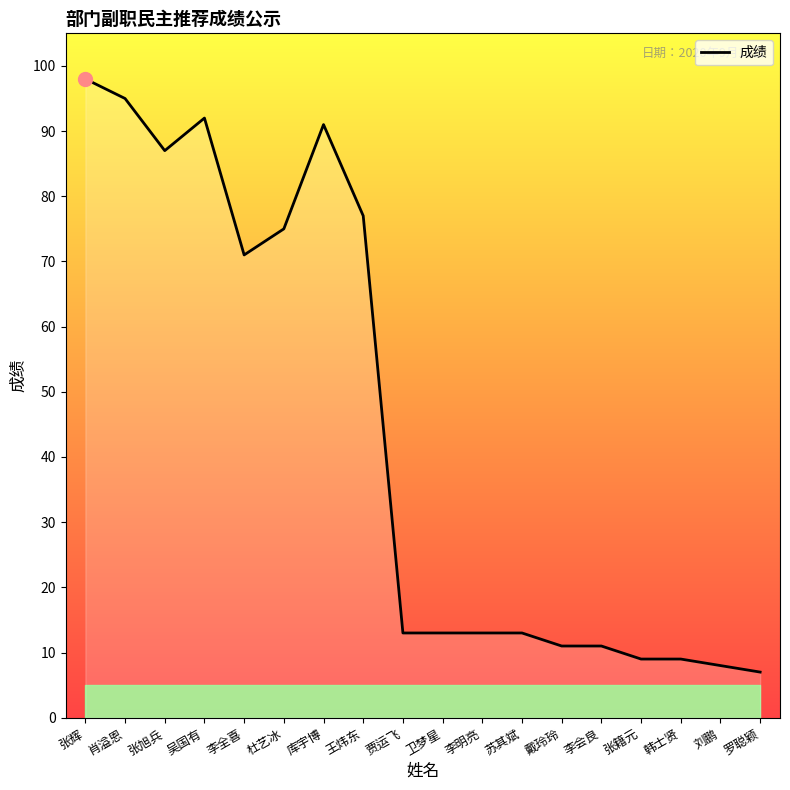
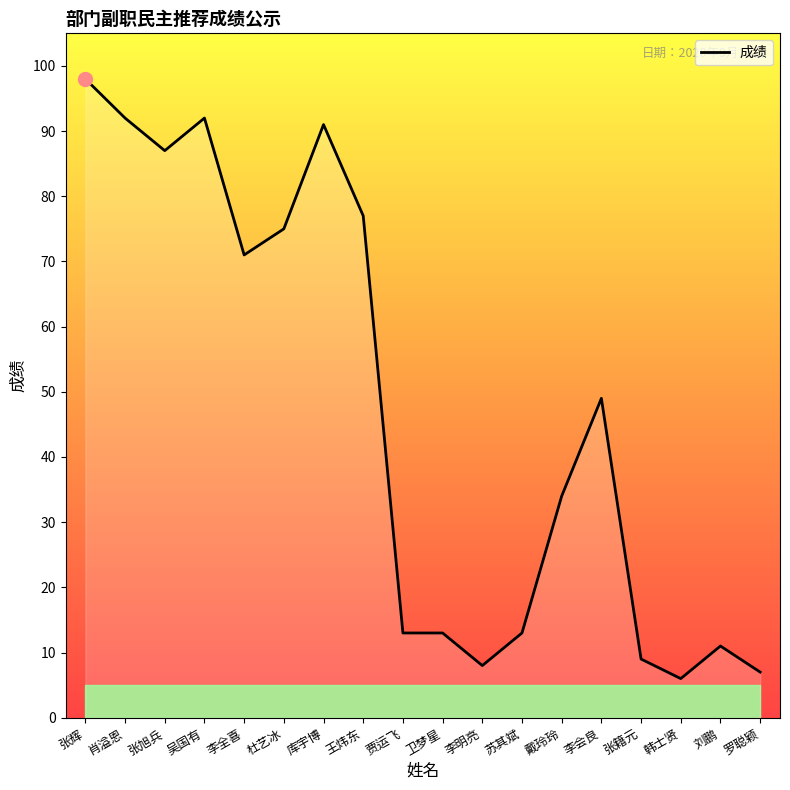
  {
    "成绩": {
-     "肖溢恩": 95,
+     "肖溢恩": 92,
      "张旭兵": 87,
      "吴国有": 92,
      "李全喜": 71,
      "杜艺冰": 75,
      "库宇博": 91,
      "王炜东": 77,
      "贾运飞": 13,
      "卫梦星": 13,
-     "李明亮": 13,
+     "李明亮": 8,
      "苏其斌": 13,
-     "戴玲玲": 11,
-     "李会良": 11,
+     "戴玲玲": 34,
+     "李会良": 49,
      "张籍元": 9,
-     "韩士贤": 9,
-     "刘鹏": 8,
+     "韩士贤": 6,
+     "刘鹏": 11,
      "罗聪颖": 7
    }
  }
